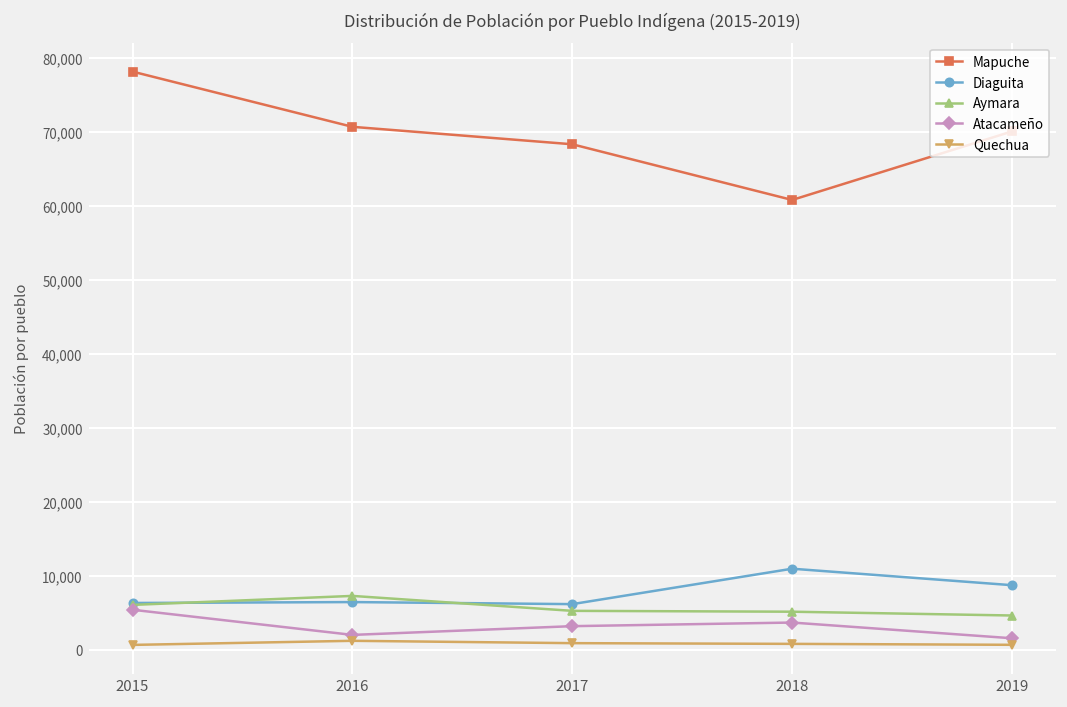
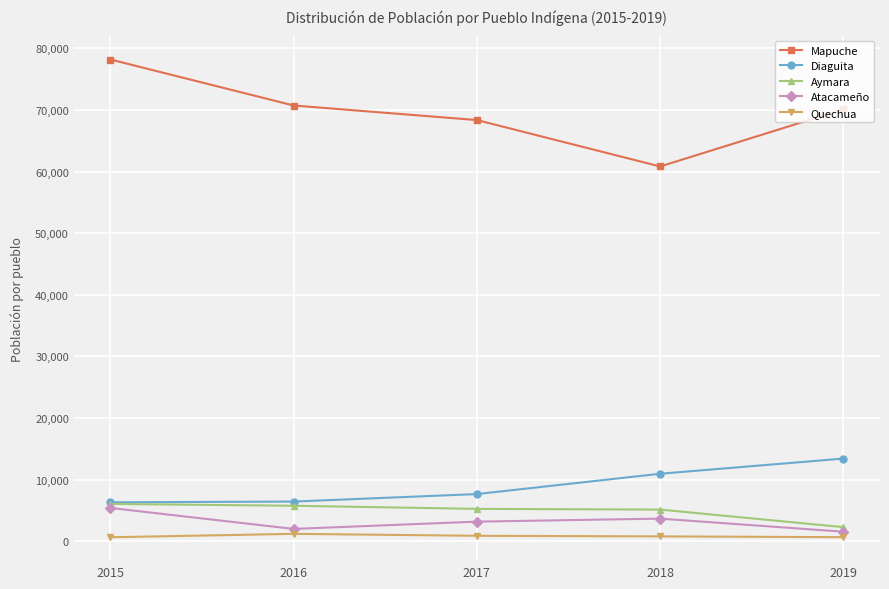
  {
    "Diaguita": {
      "2016": "6,000",
-     "2017": "6,000",
+     "2017": "8,000",
      "2018": "11,000",
-     "2019": "9,000"
+     "2019": "13,000"
    },
    "Aymara": {
-     "2016": "7,000",
+     "2016": "6,000",
      "2017": "5,000",
      "2018": "5,000",
-     "2019": "5,000"
+     "2019": "2,000"
    },
    "Atacameño": {
      "2015": "5,000",
      "2016": "2,000",
      "2017": "3,000",
      "2018": "4,000",
      "2019": "2,000"
    }
  }
